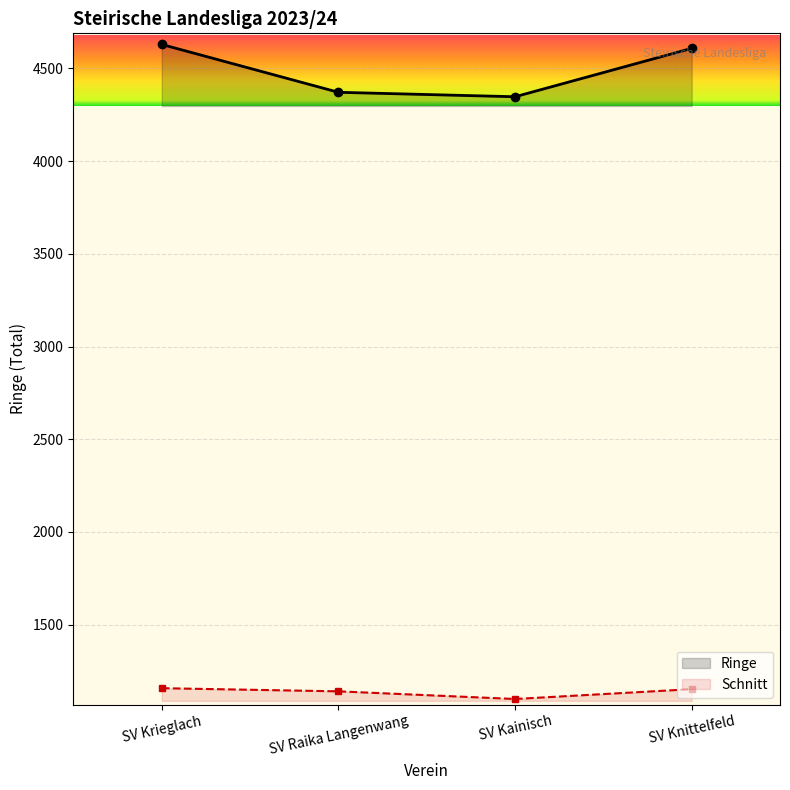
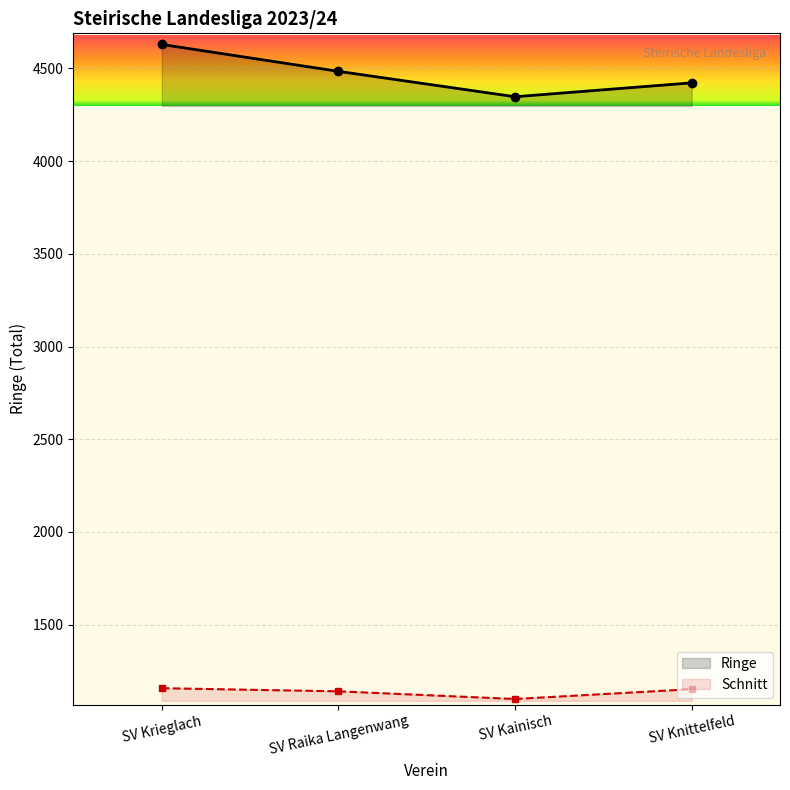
  {
    "Ringe": {
      "SV Krieglach": 4630,
-     "SV Raika Langenwang": 4370,
+     "SV Raika Langenwang": 4480,
      "SV Kainisch": 4350,
-     "SV Knittelfeld": 4610
+     "SV Knittelfeld": 4420
    },
    "Schnitt": {
      "SV Krieglach": 1160,
      "SV Raika Langenwang": 1140,
      "SV Kainisch": 1100
    }
  }
